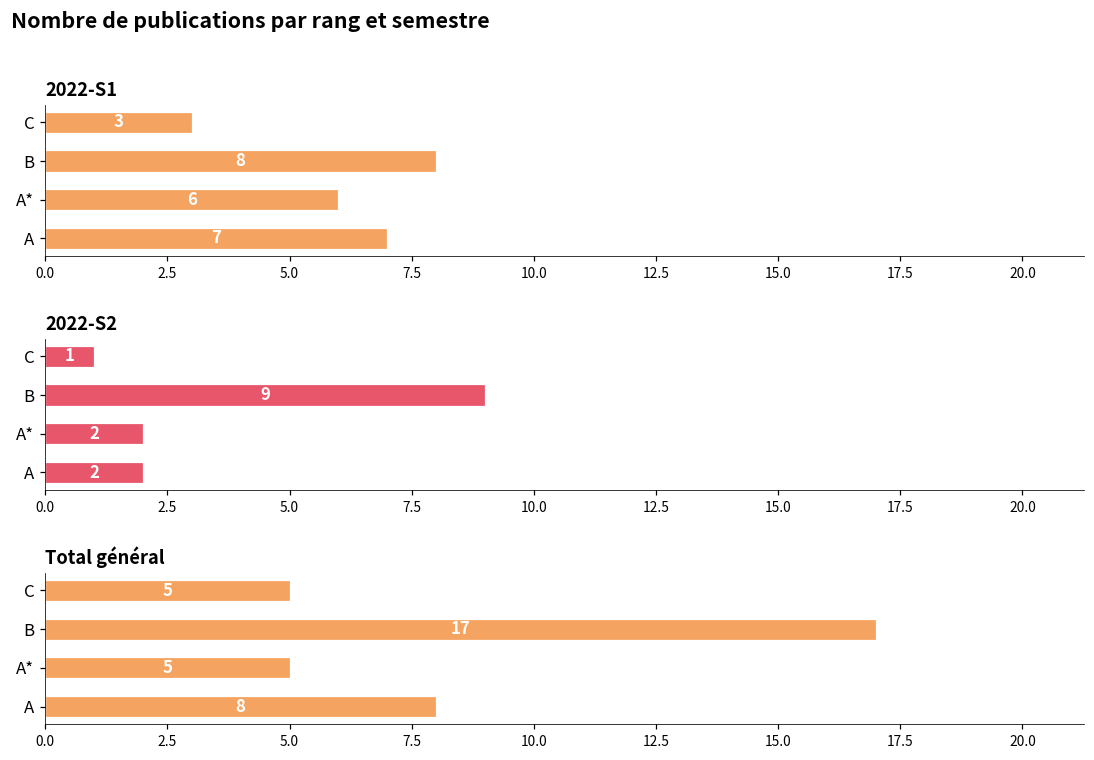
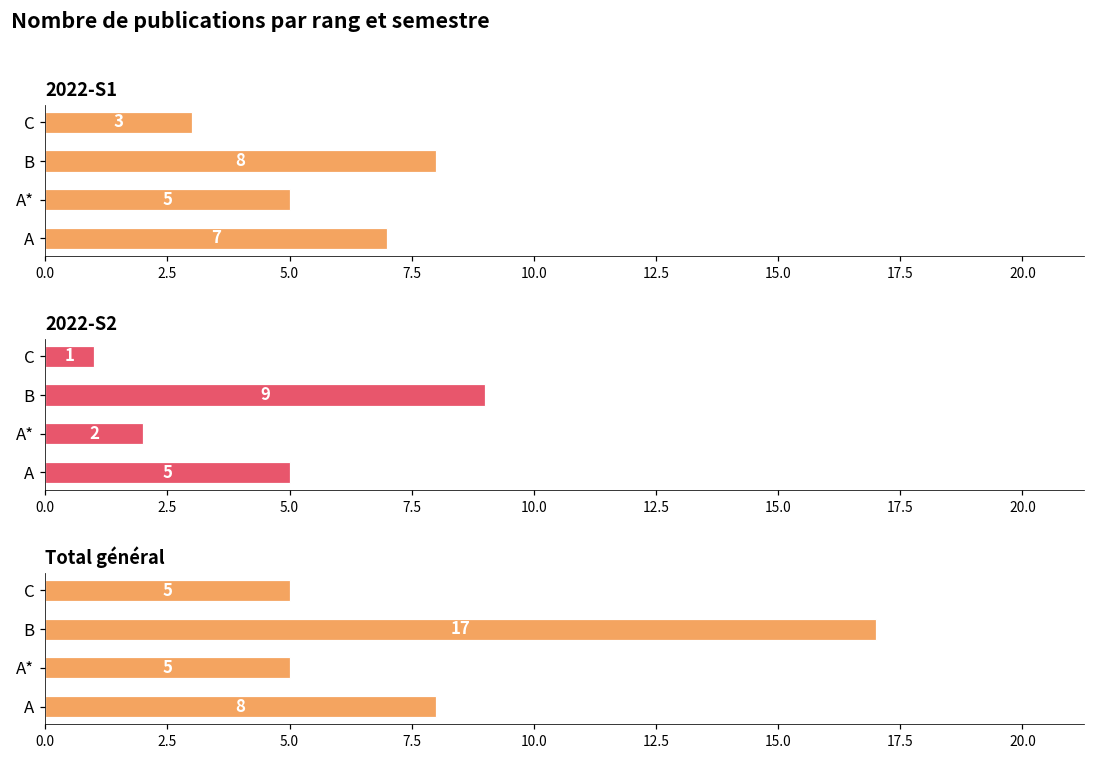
  {
    "2022-S1": {
      "C": 3,
      "B": 8,
-     "A*": 6,
+     "A*": 5,
      "A": 7
    },
    "2022-S2": {
      "C": 1,
      "B": 9,
      "A*": 2,
-     "A": 2
+     "A": 5
    },
    "Total général": {
      "C": 5,
      "B": 17,
      "A*": 5,
      "A": 8
    }
  }
